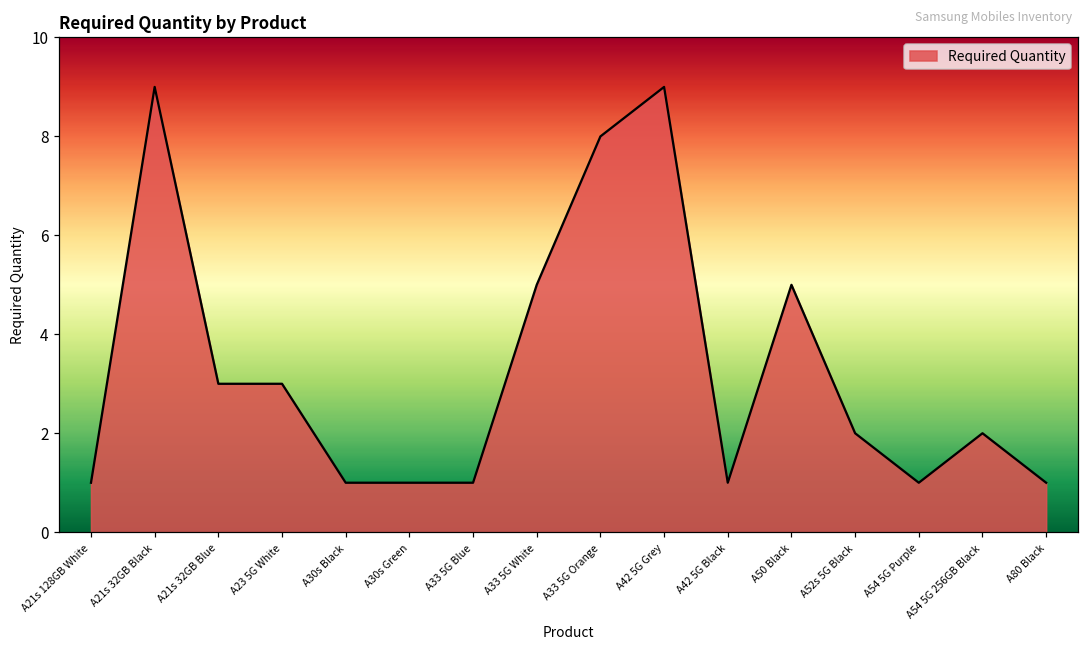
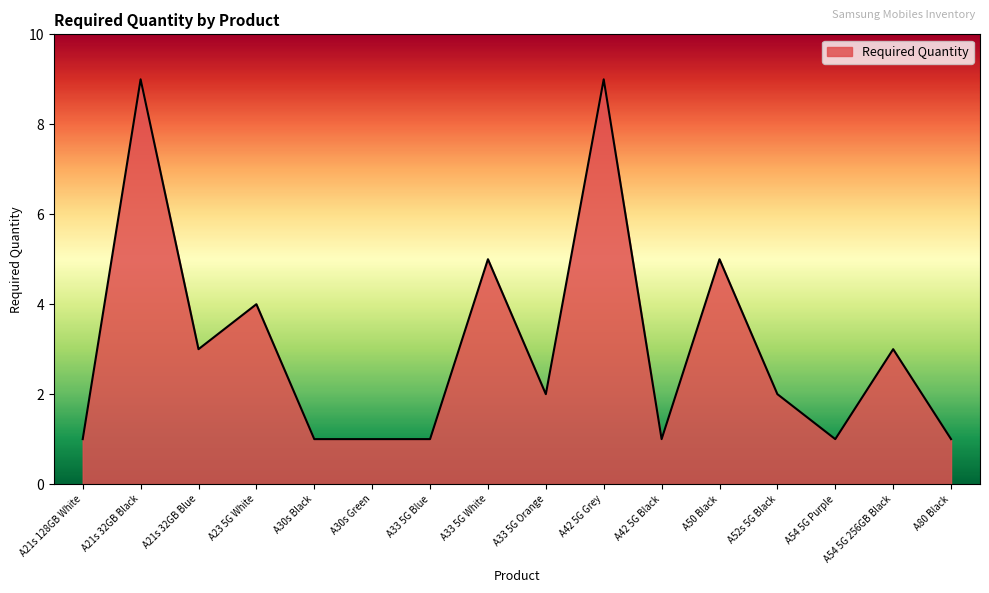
  {
    "A21s 128GB White": 1,
    "A21s 32GB Black": 9,
    "A21s 32GB Blue": 3,
-   "A23 5G White": 3,
+   "A23 5G White": 4,
    "A30s Black": 1,
    "A30s Green": 1,
    "A33 5G Blue": 1,
    "A33 5G White": 5,
-   "A33 5G Orange": 8,
+   "A33 5G Orange": 2,
    "A42 5G Grey": 9,
    "A42 5G Black": 1,
    "A50 Black": 5,
    "A52s 5G Black": 2,
    "A54 5G Purple": 1,
-   "A54 5G 256GB Black": 2,
+   "A54 5G 256GB Black": 3,
    "A80 Black": 1
  }
